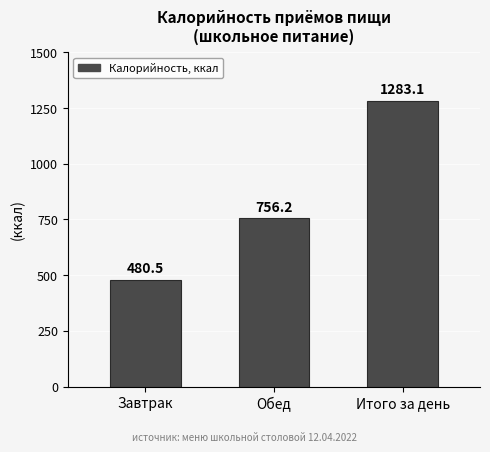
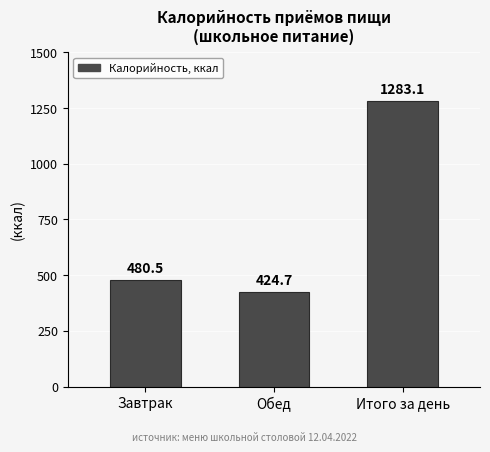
  {
    "Завтрак": 480.5,
-   "Обед": 756.2,
+   "Обед": 424.7,
    "Итого за день": 1283.1
  }
